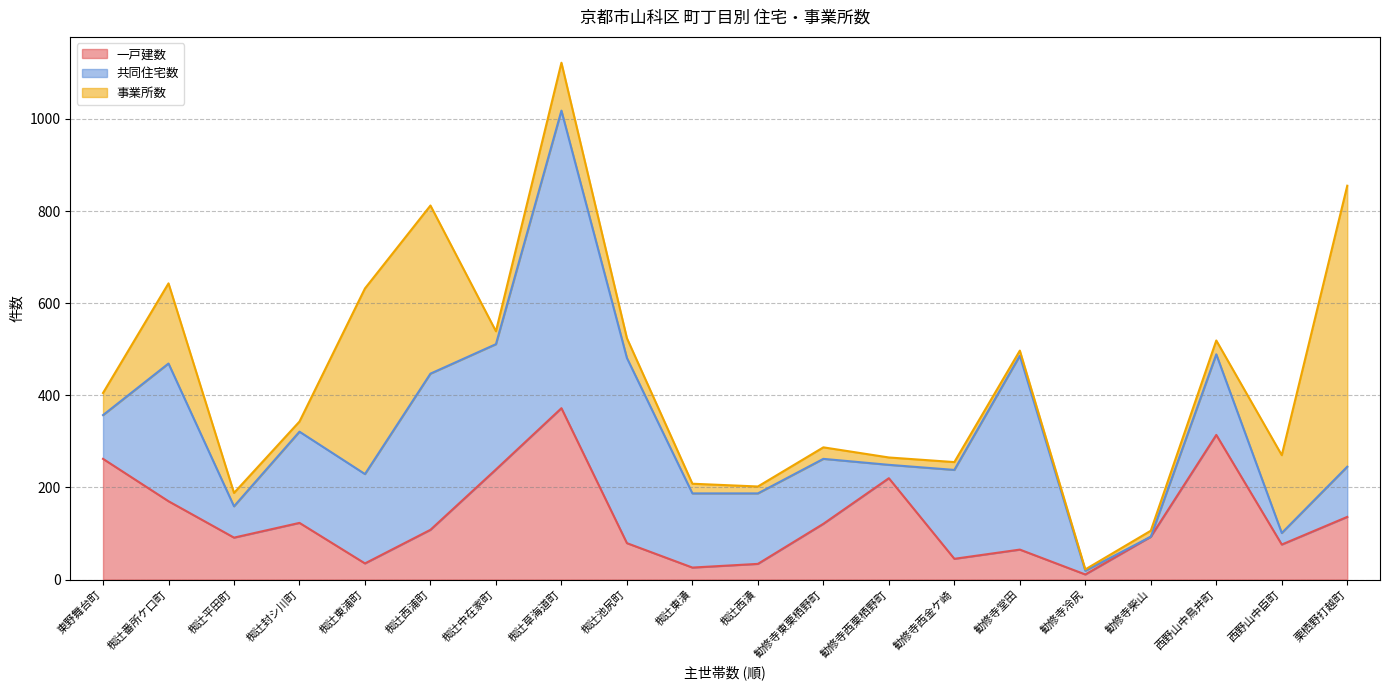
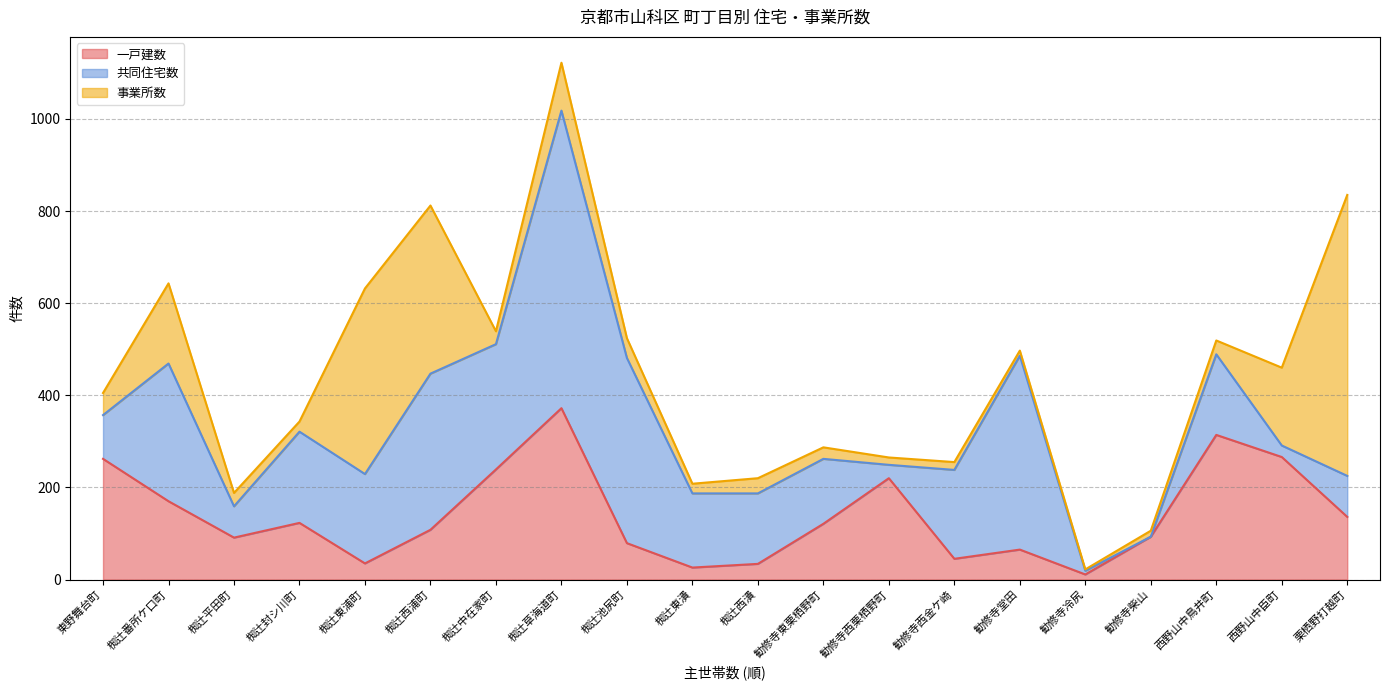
  {
    "一戸建数": {
      "東野舞台町": 260,
      "椥辻番所ケ口町": 170,
      "椥辻平田町": 90,
      "椥辻封シ川町": 120,
      "椥辻東浦町": 40,
      "椥辻西浦町": 110,
      "椥辻中在家町": 240,
      "椥辻草海道町": 370,
      "椥辻池尻町": 80,
      "椥辻東潰": 30,
      "椥辻西潰": 30,
      "勧修寺東栗栖野町": 120,
      "勧修寺西栗栖野町": 220,
      "勧修寺西金ケ崎": 50,
      "勧修寺堂田": 70,
      "勧修寺冷尻": 10,
      "西野山中鳥井町": 310,
-     "西野山中臣町": 80,
+     "西野山中臣町": 270,
      "栗栖野打越町": 140
    },
    "共同住宅数": {
      "東野舞台町": 100,
      "椥辻番所ケ口町": 300,
      "椥辻平田町": 70,
      "椥辻封シ川町": 200,
      "椥辻東浦町": 190,
      "椥辻西浦町": 340,
      "椥辻中在家町": 270,
      "椥辻草海道町": 650,
      "椥辻池尻町": 400,
      "椥辻東潰": 160,
      "椥辻西潰": 150,
      "勧修寺東栗栖野町": 140,
      "勧修寺西栗栖野町": 30,
      "勧修寺西金ケ崎": 190,
      "勧修寺堂田": 420,
      "西野山中鳥井町": 180,
      "西野山中臣町": 30,
-     "栗栖野打越町": 110
+     "栗栖野打越町": 90
    },
    "事業所数": {
      "東野舞台町": 50,
      "椥辻番所ケ口町": 170,
      "椥辻平田町": 30,
      "椥辻封シ川町": 20,
      "椥辻東浦町": 400,
      "椥辻西浦町": 370,
      "椥辻中在家町": 30,
      "椥辻草海道町": 100,
      "椥辻池尻町": 40,
      "椥辻東潰": 20,
-     "椥辻西潰": 20,
+     "椥辻西潰": 30,
      "勧修寺東栗栖野町": 30,
      "勧修寺西栗栖野町": 20,
      "勧修寺西金ケ崎": 20,
      "勧修寺堂田": 10,
      "勧修寺柴山": 10,
      "西野山中鳥井町": 30,
      "西野山中臣町": 170,
      "栗栖野打越町": 610
    }
  }
